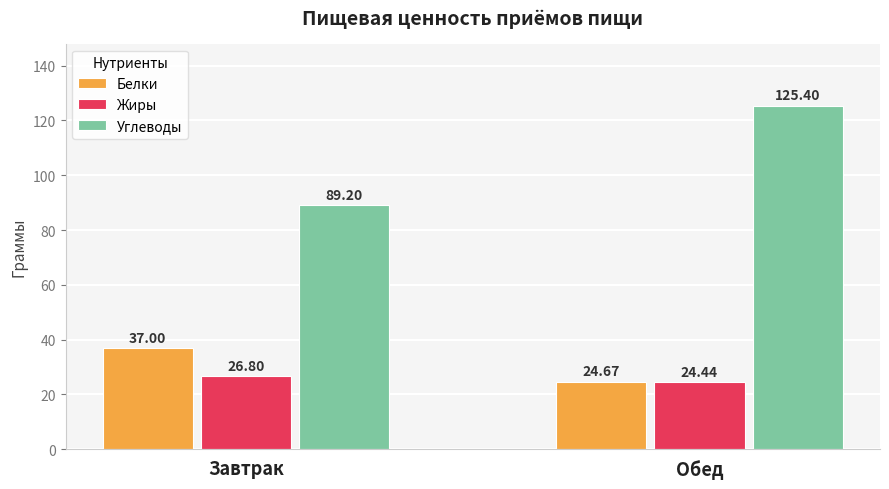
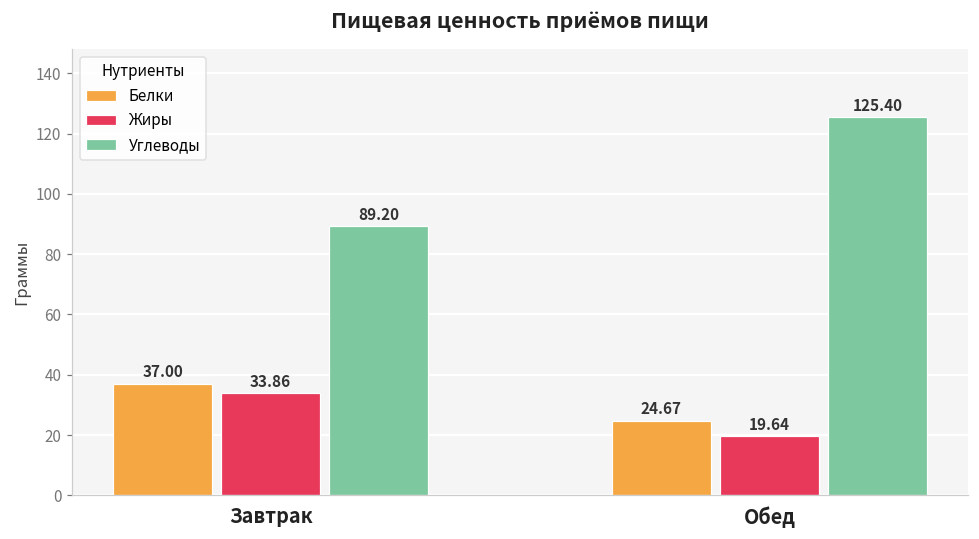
  {
    "Белки": {
      "Завтрак": 37.00,
      "Обед": 24.67
    },
    "Жиры": {
-     "Завтрак": 26.80,
-     "Обед": 24.44
+     "Завтрак": 33.86,
+     "Обед": 19.64
    },
    "Углеводы": {
      "Завтрак": 89.20,
      "Обед": 125.40
    }
  }
